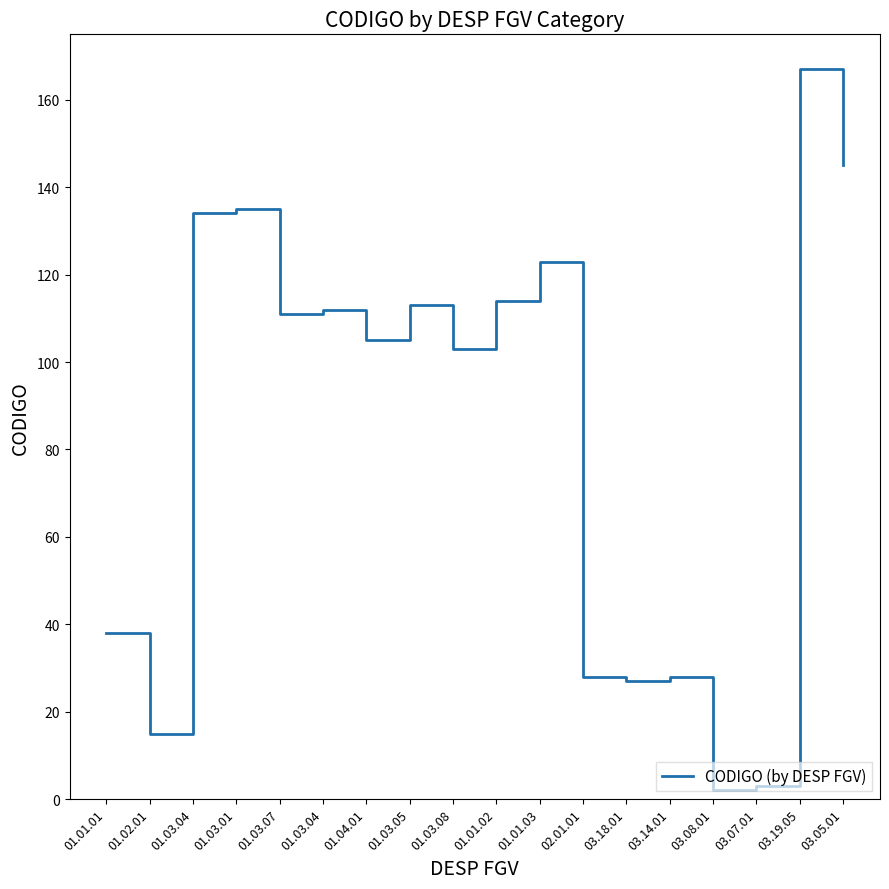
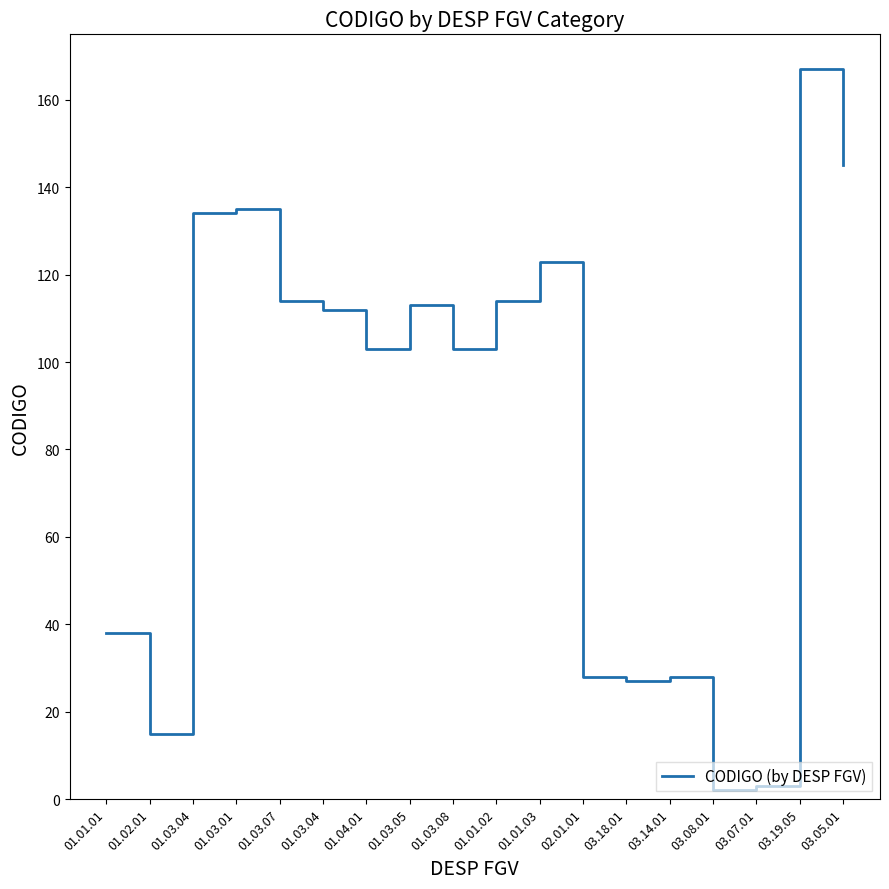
  {
    "01.01.01": 38,
    "01.02.01": 15,
    "01.03.01": 135,
-   "01.03.07": 111,
-   "01.04.01": 105,
+   "01.03.07": 114,
+   "01.04.01": 103,
    "01.03.05": 113,
    "01.03.08": 103,
    "01.01.02": 114,
    "01.01.03": 123,
    "02.01.01": 28,
    "03.18.01": 27,
    "03.14.01": 28,
    "03.19.05": 167,
    "03.05.01": 145
  }
